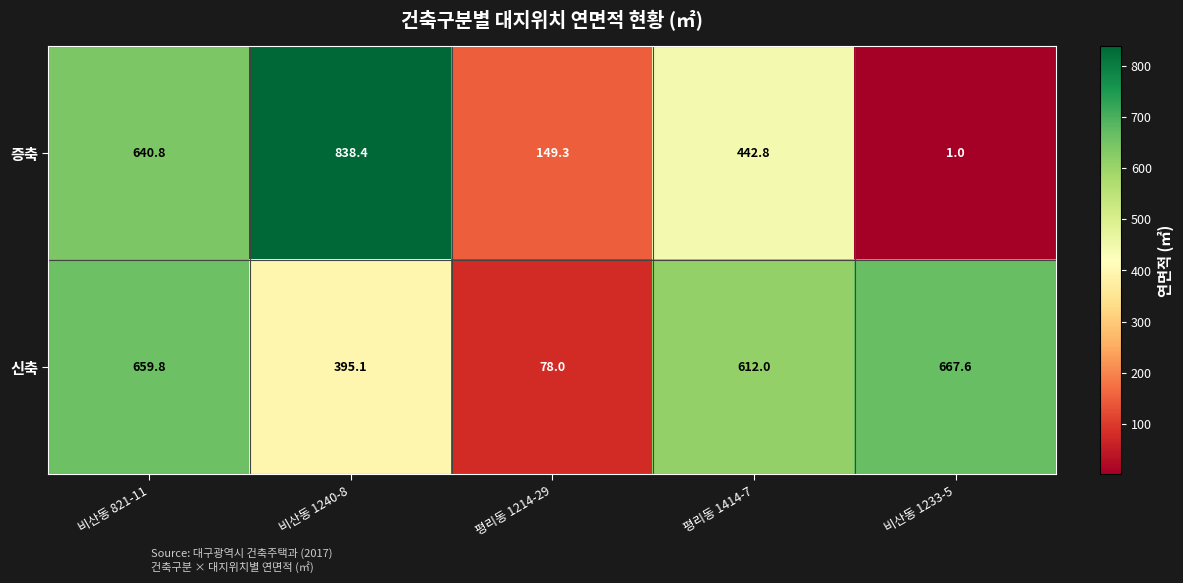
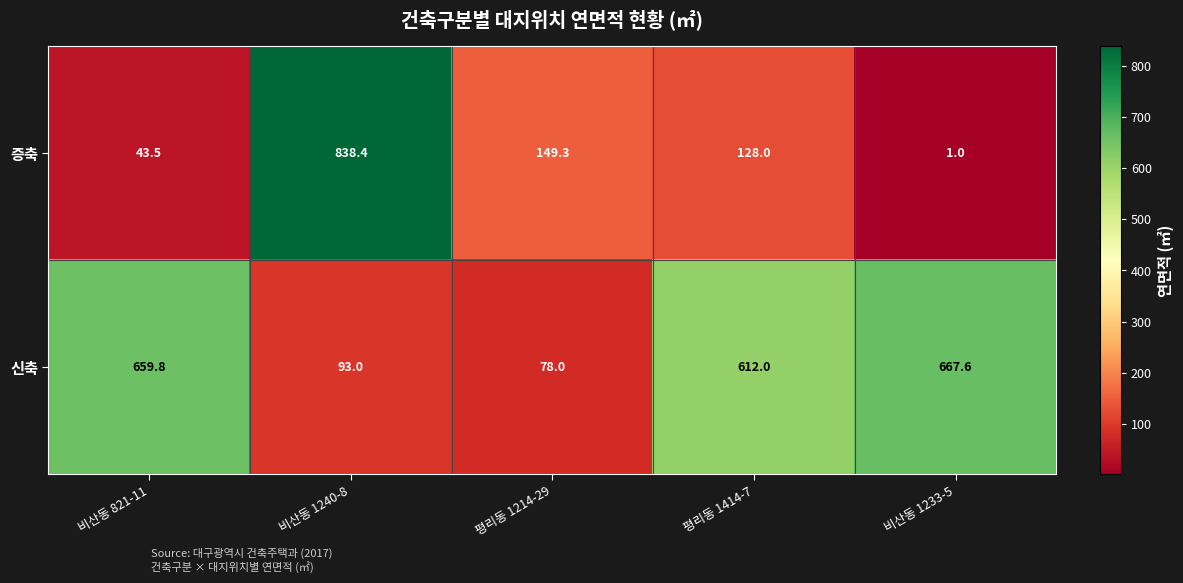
  {
    "증축": {
-     "비산동 821-11": 640.8,
+     "비산동 821-11": 43.5,
      "비산동 1240-8": 838.4,
      "평리동 1214-29": 149.3,
-     "평리동 1414-7": 442.8,
+     "평리동 1414-7": 128.0,
      "비산동 1233-5": 1.0
    },
    "신축": {
      "비산동 821-11": 659.8,
-     "비산동 1240-8": 395.1,
+     "비산동 1240-8": 93.0,
      "평리동 1214-29": 78.0,
      "평리동 1414-7": 612.0,
      "비산동 1233-5": 667.6
    }
  }
